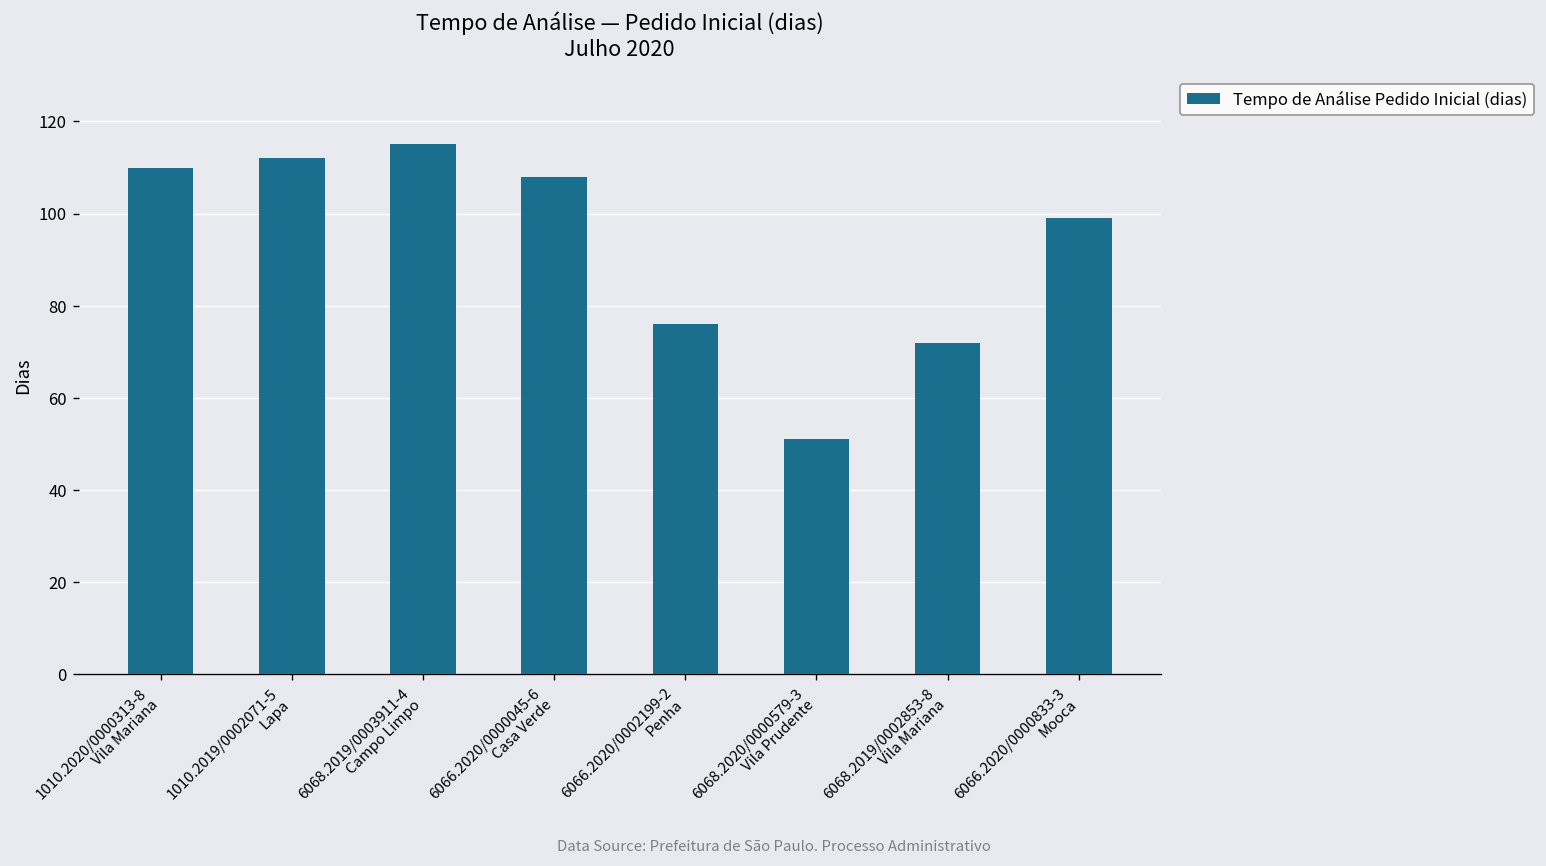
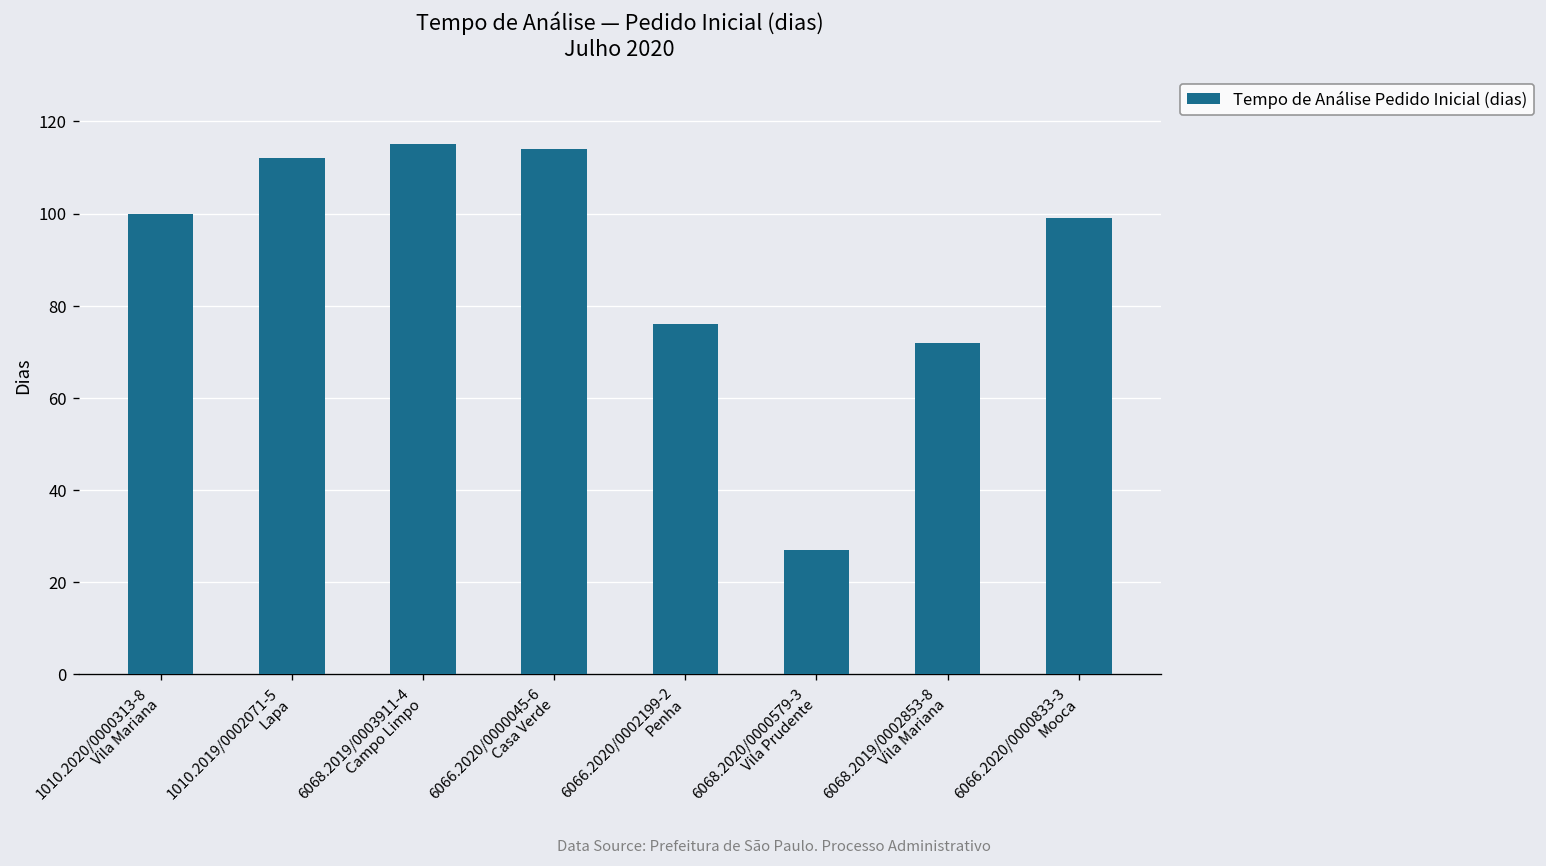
  {
-   "1010.2020/0000313-8 Vila Mariana": 110,
+   "1010.2020/0000313-8 Vila Mariana": 100,
    "1010.2019/0002071-5 Lapa": 112,
    "6068.2019/0003911-4 Campo Limpo": 115,
-   "6066.2020/0000045-6 Casa Verde": 108,
+   "6066.2020/0000045-6 Casa Verde": 114,
    "6066.2020/0002199-2 Penha": 76,
-   "6068.2020/0000579-3 Vila Prudente": 51,
+   "6068.2020/0000579-3 Vila Prudente": 27,
    "6068.2019/0002853-8 Vila Mariana": 72,
    "6066.2020/0000833-3 Mooca": 99
  }
